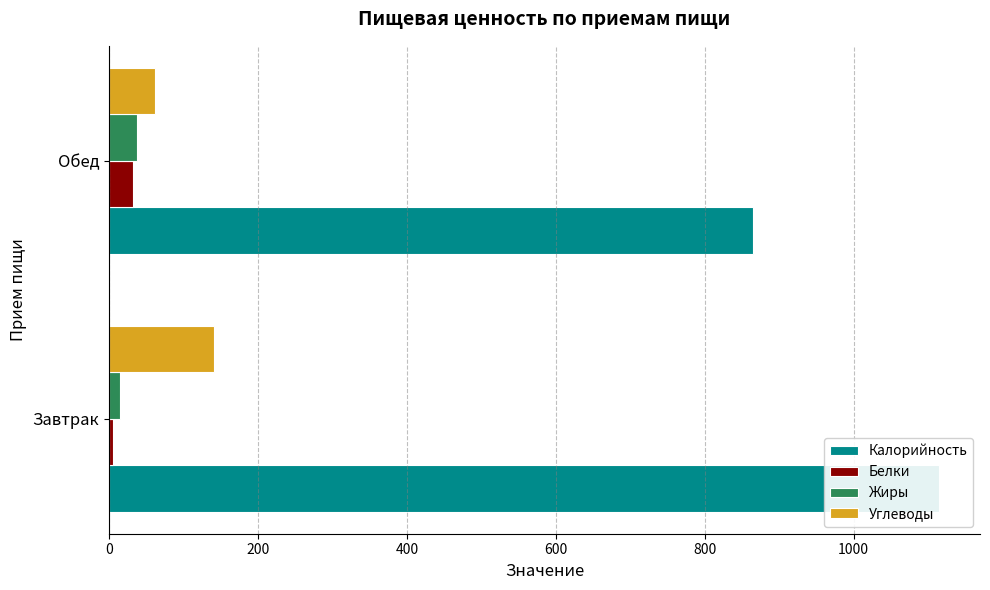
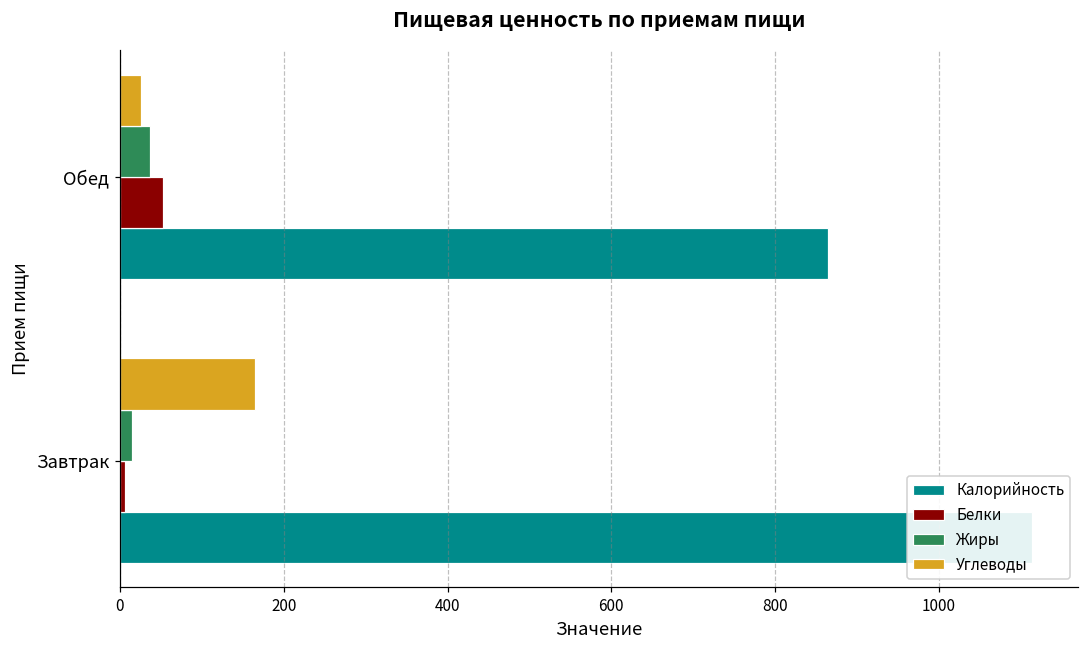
  {
    "Калорийность": {
      "Обед": 870
    },
    "Белки": {
-     "Обед": 30,
+     "Обед": 50,
      "Завтрак": 10
    },
    "Жиры": {
      "Обед": 40,
      "Завтрак": 20
    },
    "Углеводы": {
-     "Обед": 60,
-     "Завтрак": 140
+     "Обед": 30,
+     "Завтрак": 170
    }
  }
